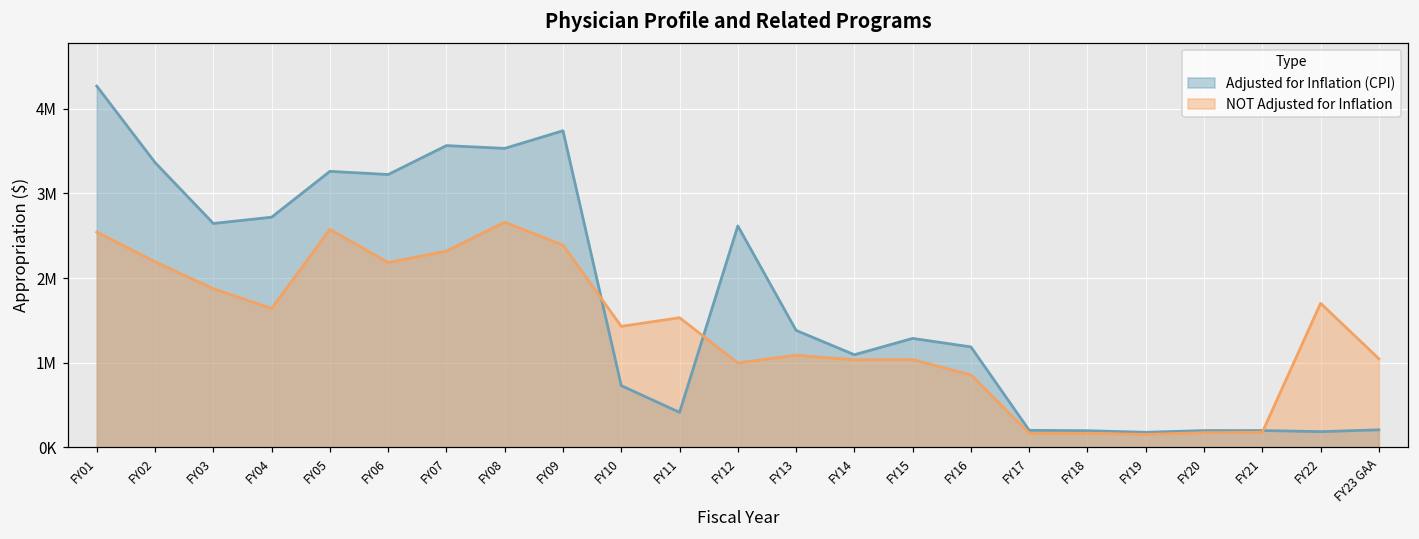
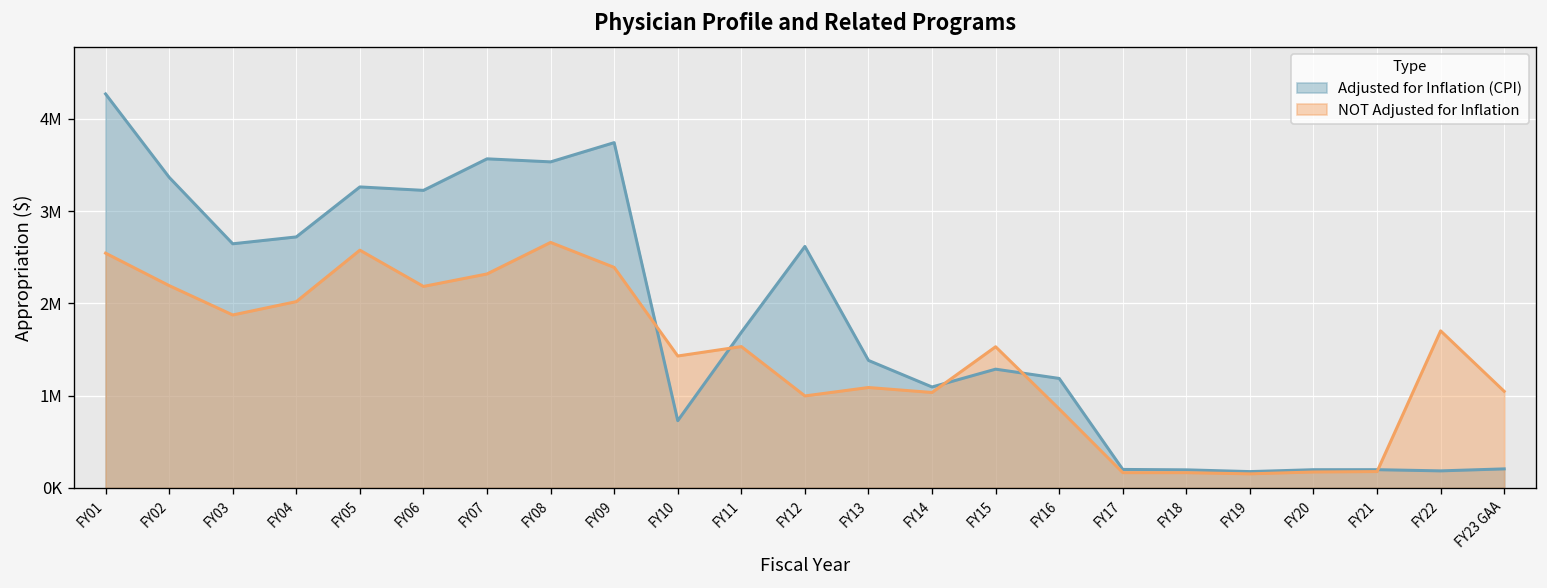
  {
    "Adjusted for Inflation (CPI)": {
      "FY01": 4300000,
      "FY02": 3400000,
      "FY03": 2600000,
      "FY04": 2700000,
      "FY05": 3300000,
      "FY06": 3200000,
      "FY07": 3600000,
      "FY08": 3500000,
      "FY09": 3700000,
      "FY10": 700000,
-     "FY11": 400000,
+     "FY11": 1700000,
      "FY12": 2600000,
      "FY13": 1400000,
      "FY14": 1100000,
      "FY15": 1300000,
      "FY16": 1200000,
      "FY17": 200000,
      "FY22": 200000,
      "FY23 GAA": 200000
    },
    "NOT Adjusted for Inflation": {
      "FY01": 2500000,
      "FY02": 2200000,
      "FY03": 1900000,
-     "FY04": 1600000,
+     "FY04": 2000000,
      "FY05": 2600000,
      "FY06": 2200000,
      "FY07": 2300000,
      "FY08": 2700000,
      "FY09": 2400000,
      "FY10": 1400000,
      "FY11": 1500000,
      "FY12": 1000000,
      "FY13": 1100000,
      "FY14": 1000000,
-     "FY15": 1000000,
+     "FY15": 1500000,
      "FY16": 900000,
      "FY17": 200000,
      "FY22": 1700000,
      "FY23 GAA": 1000000
    }
  }
